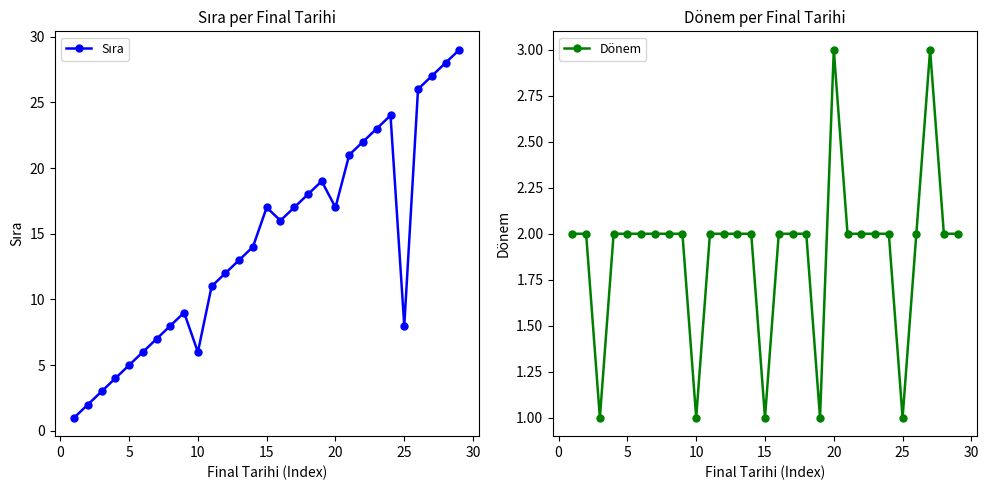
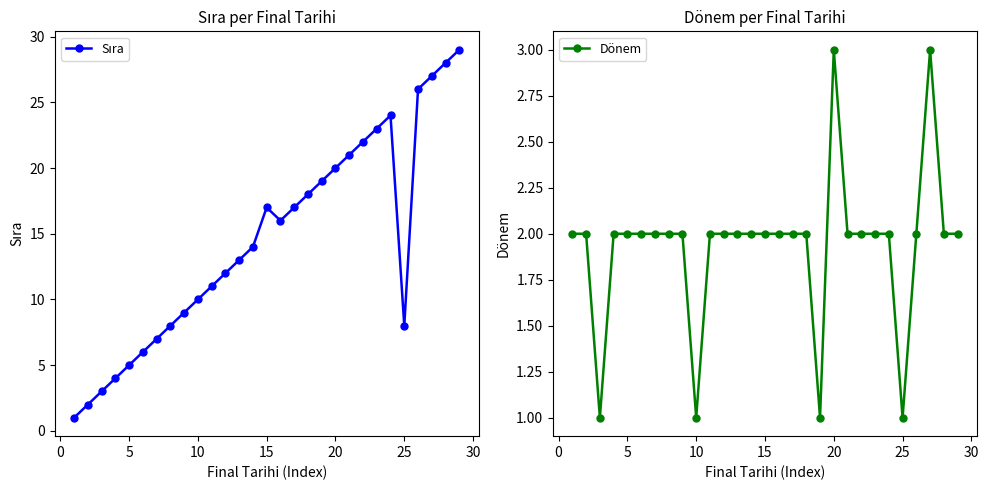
  {
    "Sıra per Final Tarihi": {
      "5": 5,
-     "10": 6,
+     "10": 10,
      "15": 17,
-     "20": 17,
+     "20": 20,
      "25": 8
    },
    "Dönem per Final Tarihi": {
      "5": 2,
      "10": 1,
-     "15": 1,
+     "15": 2,
      "20": 3,
      "25": 1
    }
  }
